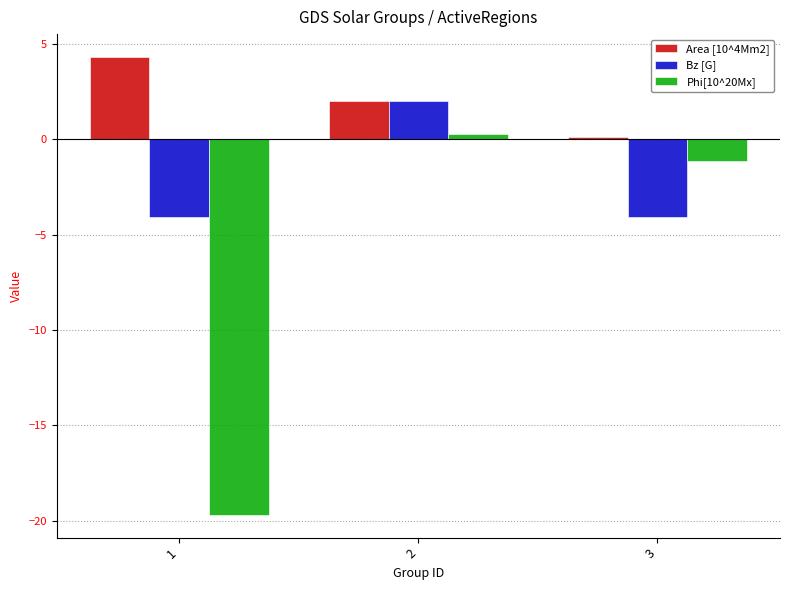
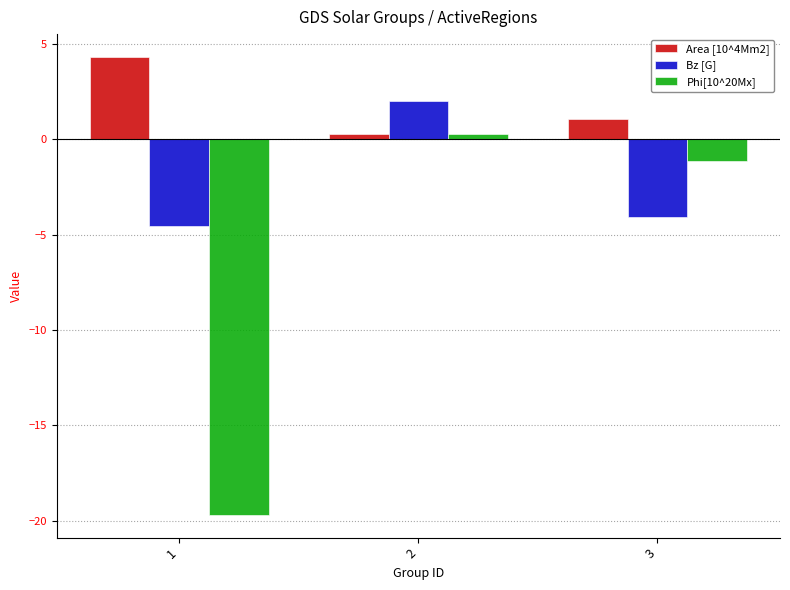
  {
    "Area [10^4Mm2]": {
      "1": 4.3,
-     "2": 2.0,
-     "3": 0.1
+     "2": 0.3,
+     "3": 1.0
    },
    "Bz [G]": {
-     "1": -4.1,
+     "1": -4.6,
      "2": 2.0,
      "3": -4.1
    },
    "Phi[10^20Mx]": {
      "1": -19.7,
      "2": 0.3,
      "3": -1.1
    }
  }
